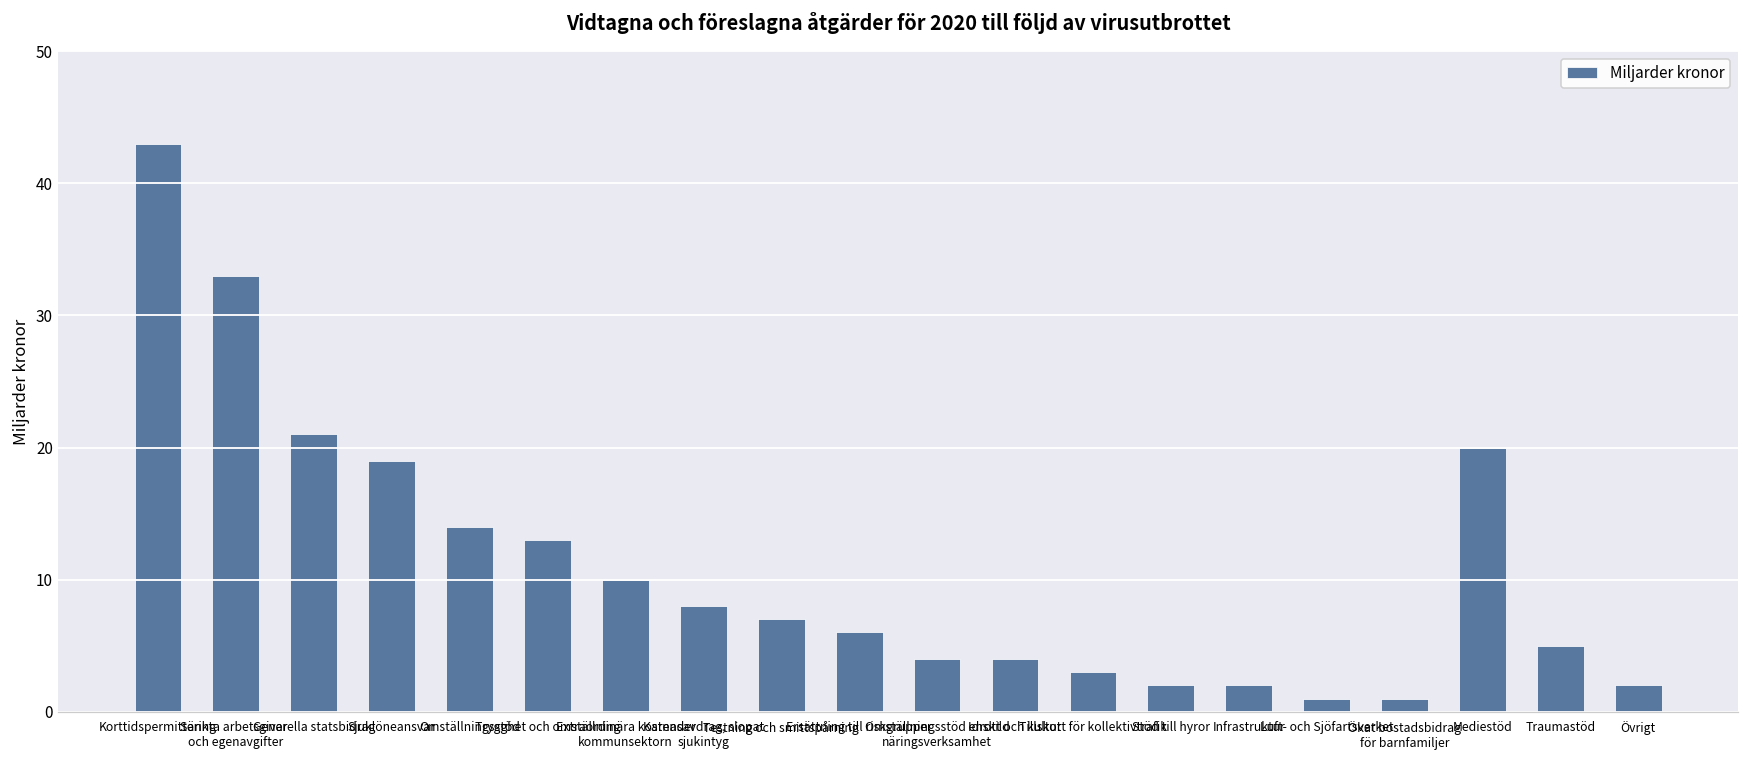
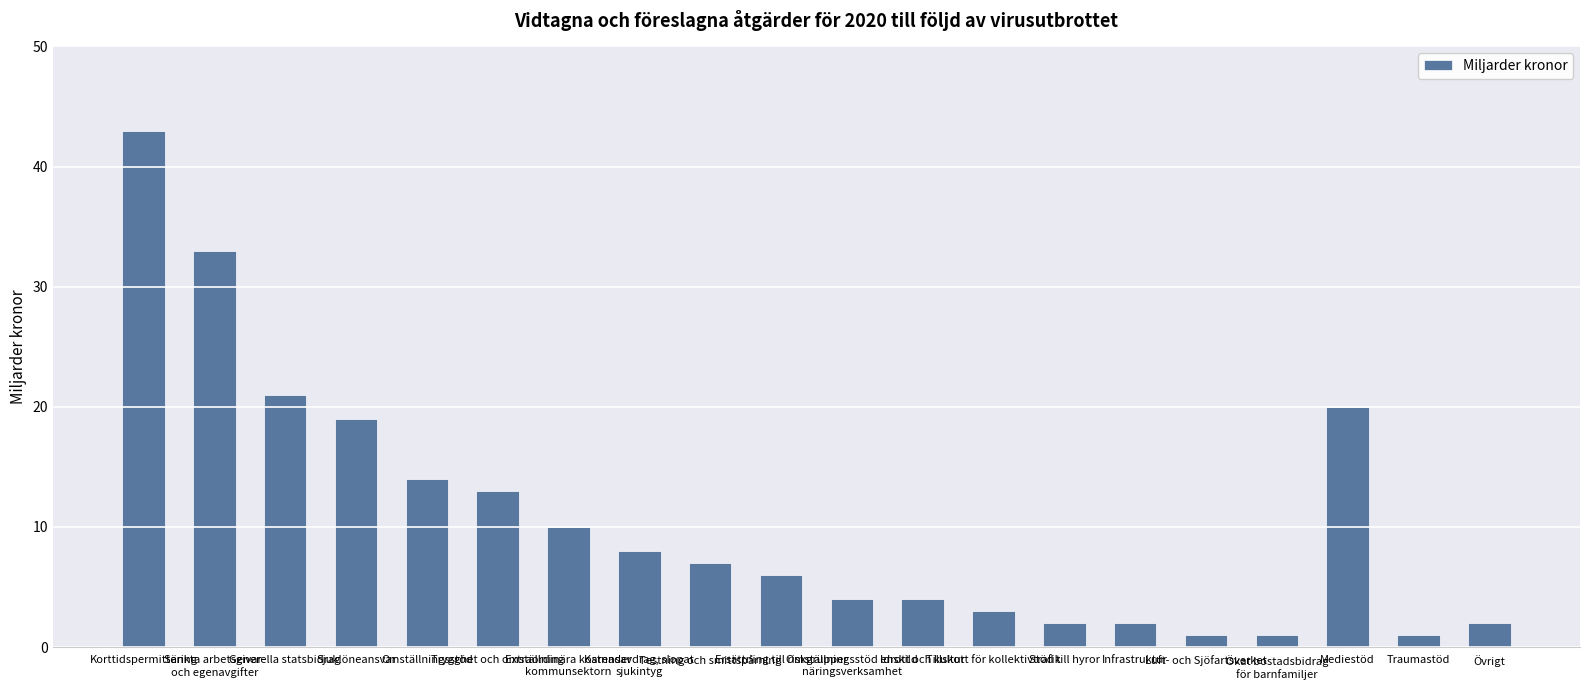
  {
    "Mediestöd": 20,
-   "Traumastöd": 5,
+   "Traumastöd": 1,
    "Övrigt": 2
  }
